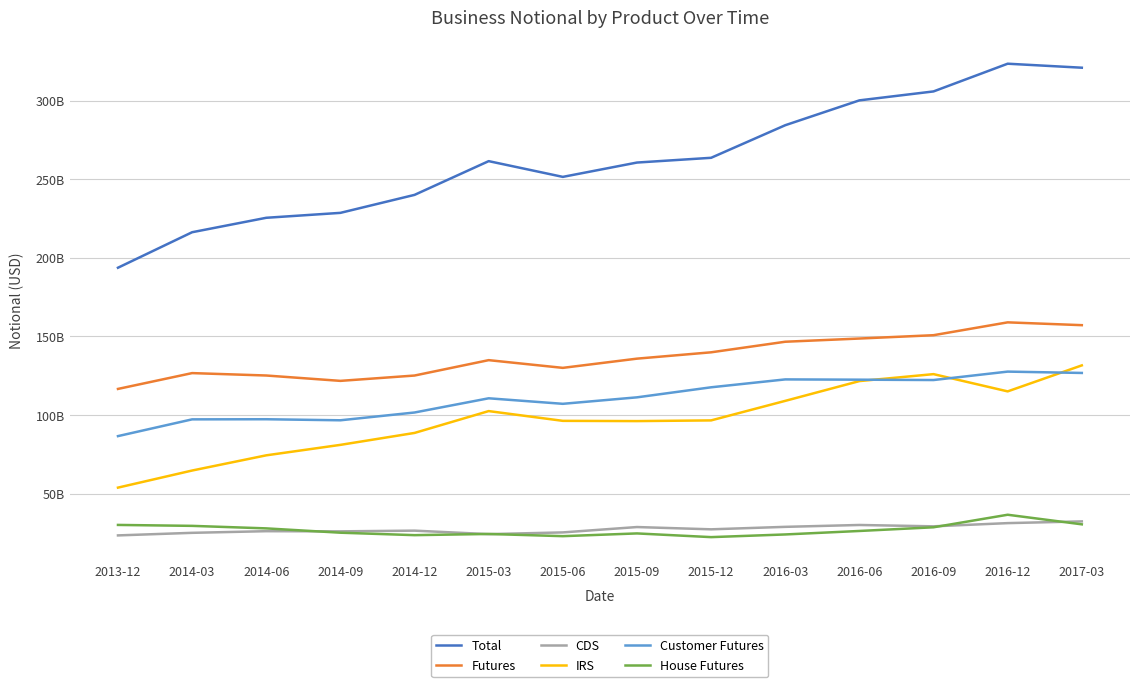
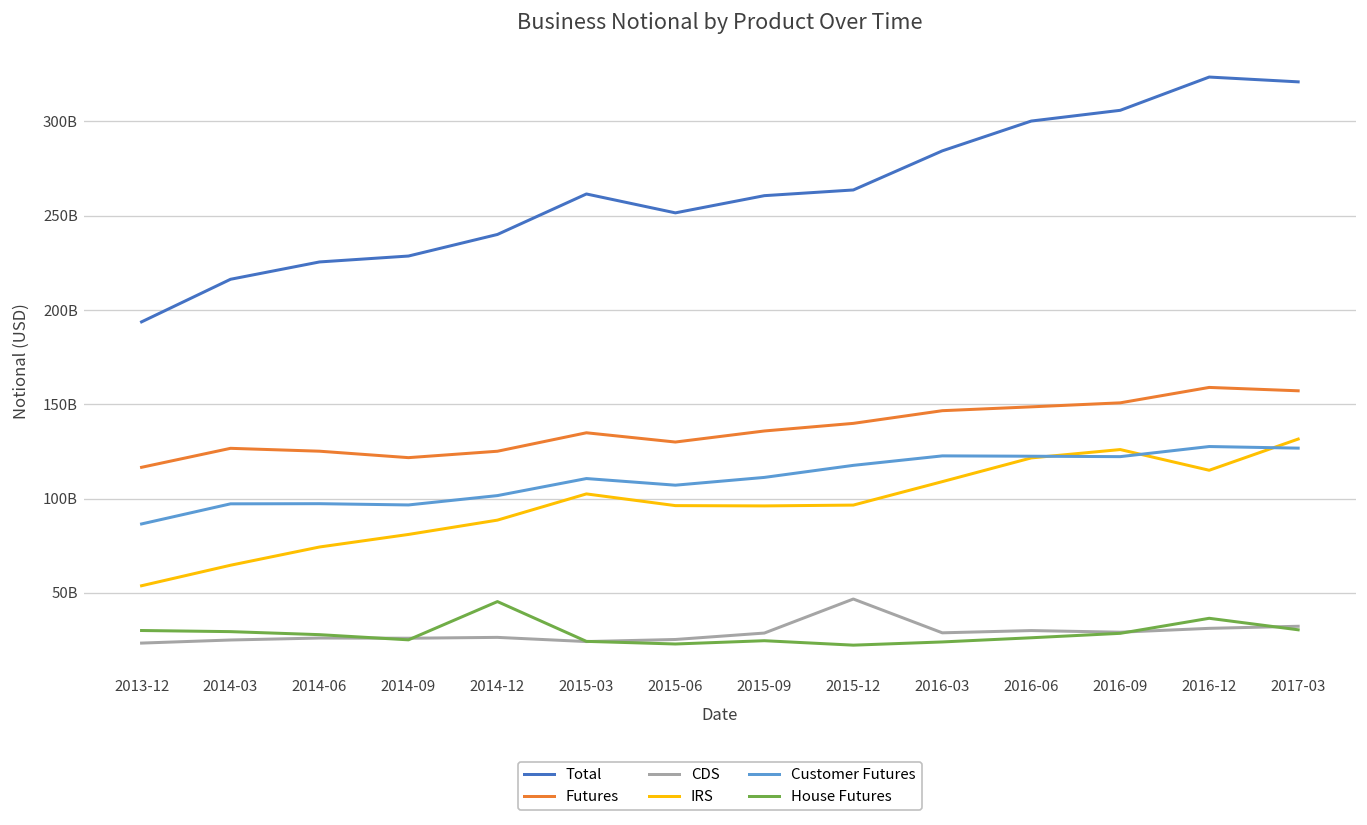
  {
    "Futures": {
      "2013-12": 117000000000,
      "2014-03": 127000000000,
      "2014-06": 125000000000,
      "2014-09": 122000000000,
      "2014-12": 125000000000,
      "2015-03": 135000000000,
      "2015-06": 130000000000,
      "2015-09": 136000000000,
      "2015-12": 140000000000,
      "2016-03": 147000000000,
      "2016-06": 149000000000,
      "2016-09": 151000000000,
      "2016-12": 159000000000,
      "2017-03": 157000000000
    },
    "CDS": {
      "2013-12": 23000000000,
      "2014-03": 25000000000,
      "2014-06": 26000000000,
      "2014-12": 26000000000,
      "2015-06": 25000000000,
      "2015-09": 29000000000,
-     "2015-12": 27000000000,
+     "2015-12": 47000000000,
      "2016-03": 29000000000,
      "2016-06": 30000000000,
      "2016-12": 31000000000,
      "2017-03": 32000000000
    },
    "IRS": {
      "2013-12": 54000000000,
      "2014-03": 65000000000,
      "2014-06": 74000000000,
      "2014-09": 81000000000,
      "2014-12": 89000000000,
      "2015-03": 102000000000,
      "2015-06": 96000000000,
      "2015-09": 96000000000,
      "2015-12": 97000000000,
      "2016-03": 109000000000,
      "2016-09": 126000000000,
      "2016-12": 115000000000,
      "2017-03": 132000000000
    },
    "House Futures": {
      "2013-12": 30000000000,
      "2014-03": 29000000000,
      "2014-06": 28000000000,
-     "2014-12": 24000000000,
+     "2014-12": 45000000000,
      "2015-06": 23000000000,
      "2015-09": 25000000000,
      "2015-12": 22000000000,
      "2016-03": 24000000000,
      "2016-06": 26000000000,
      "2016-12": 37000000000,
      "2017-03": 30000000000
    }
  }
